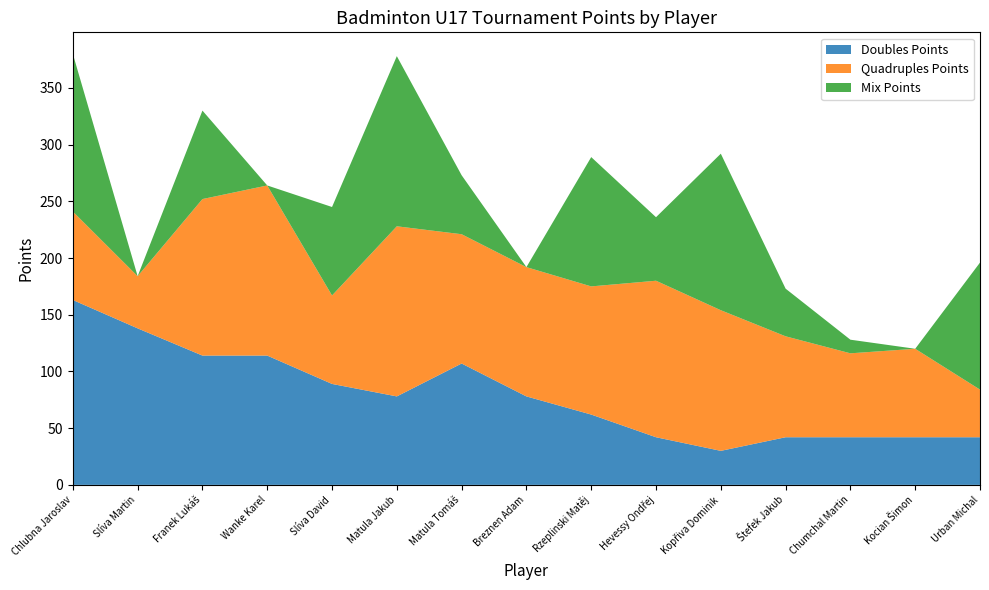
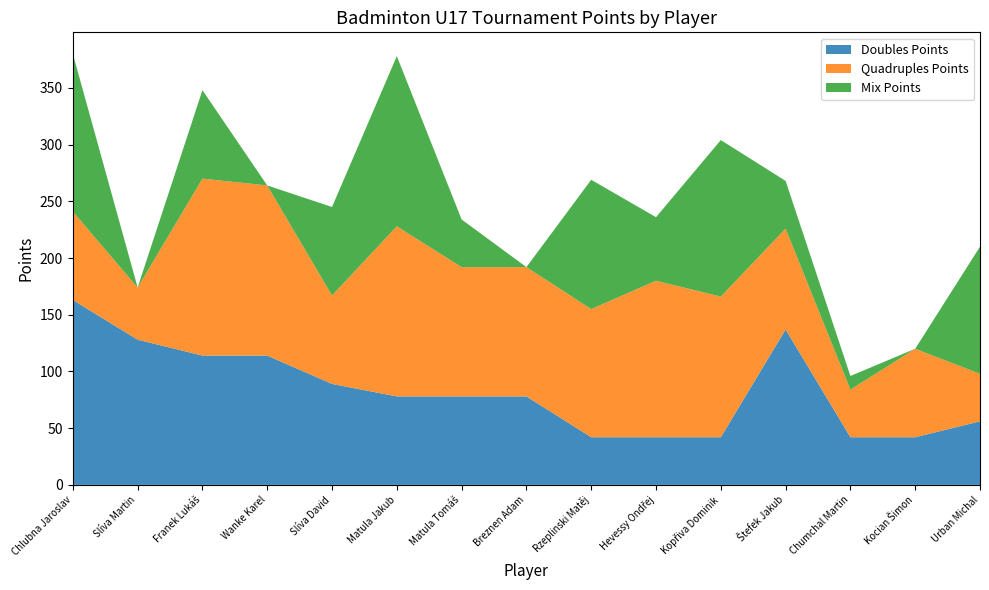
  {
    "Doubles Points": {
      "Chlubna Jaroslav": 163,
-     "Slíva Martin": 138,
+     "Slíva Martin": 128,
      "Franek Lukáš": 114,
      "Wanke Karel": 114,
      "Slíva David": 89,
      "Matula Jakub": 78,
-     "Matula Tomáš": 107,
+     "Matula Tomáš": 78,
      "Breznen Adam": 78,
-     "Rzeplinski Matěj": 62,
+     "Rzeplinski Matěj": 42,
      "Hevessy Ondřej": 42,
-     "Kopřiva Dominik": 30,
-     "Štefek Jakub": 42,
+     "Kopřiva Dominik": 42,
+     "Štefek Jakub": 137,
      "Chumchal Martin": 42,
      "Kocian Šimon": 42,
-     "Urban Michal": 42
+     "Urban Michal": 56
    },
    "Quadruples Points": {
      "Chlubna Jaroslav": 78,
-     "Franek Lukáš": 138,
+     "Franek Lukáš": 156,
      "Slíva David": 78,
      "Matula Jakub": 150,
      "Matula Tomáš": 114,
      "Rzeplinski Matěj": 113,
      "Hevessy Ondřej": 138,
      "Kopřiva Dominik": 124,
      "Štefek Jakub": 89,
-     "Chumchal Martin": 74,
+     "Chumchal Martin": 42,
      "Urban Michal": 42
    },
    "Mix Points": {
      "Chlubna Jaroslav": 139,
      "Franek Lukáš": 78,
      "Slíva David": 78,
      "Matula Jakub": 150,
-     "Matula Tomáš": 52,
+     "Matula Tomáš": 42,
      "Rzeplinski Matěj": 114,
      "Hevessy Ondřej": 56,
      "Kopřiva Dominik": 138,
      "Štefek Jakub": 42,
      "Chumchal Martin": 12,
      "Urban Michal": 112
    }
  }
